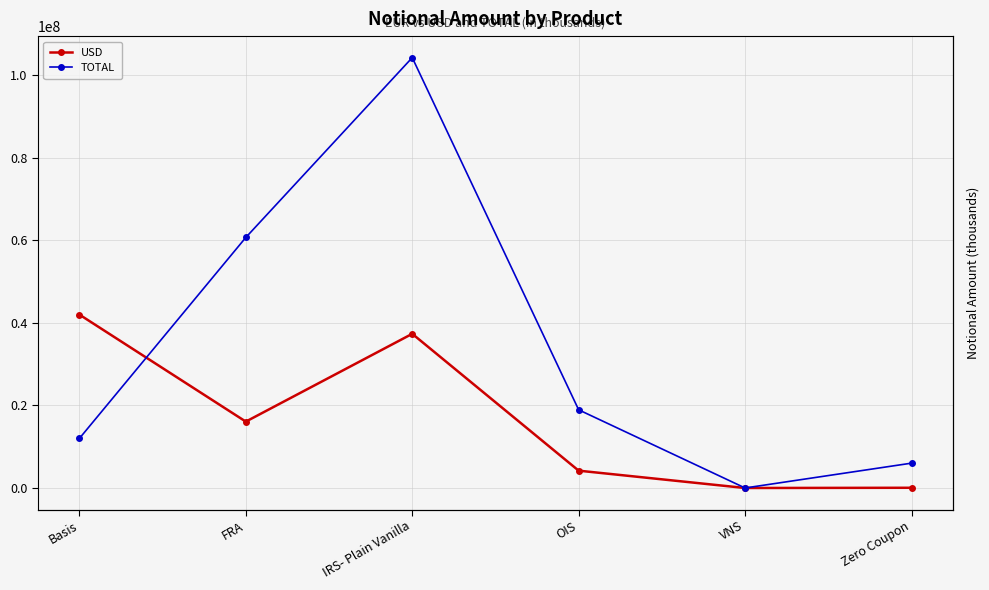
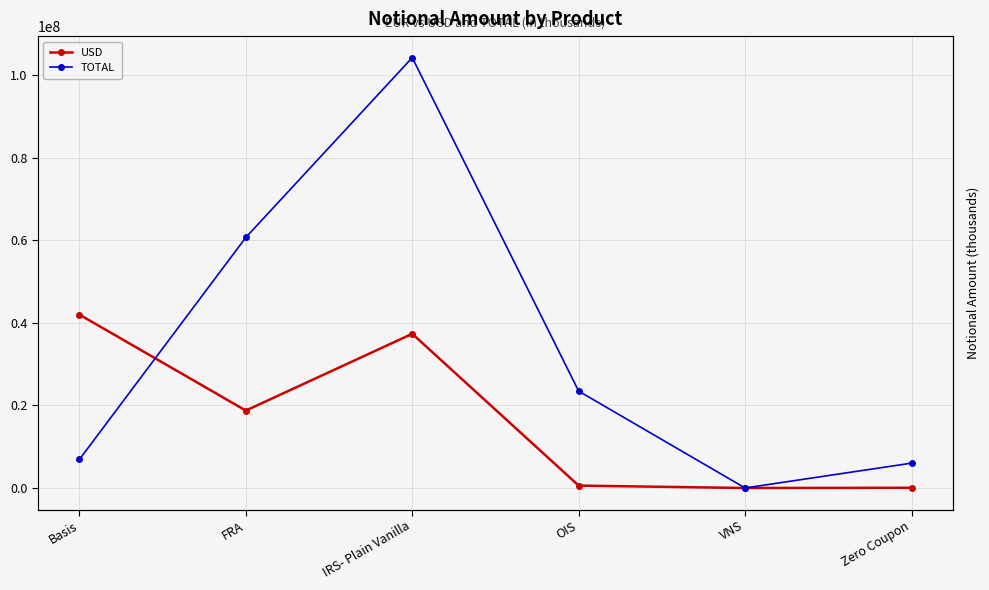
  {
    "USD": {
      "Basis": 42000000,
-     "FRA": 16000000,
+     "FRA": 19000000,
      "IRS- Plain Vanilla": 37000000,
-     "OIS": 4000000,
+     "OIS": 1000000,
      "Zero Coupon": 0
    },
    "TOTAL": {
-     "Basis": 12000000,
+     "Basis": 7000000,
      "FRA": 61000000,
      "IRS- Plain Vanilla": 104000000,
-     "OIS": 19000000,
+     "OIS": 23000000,
      "Zero Coupon": 6000000
    }
  }
